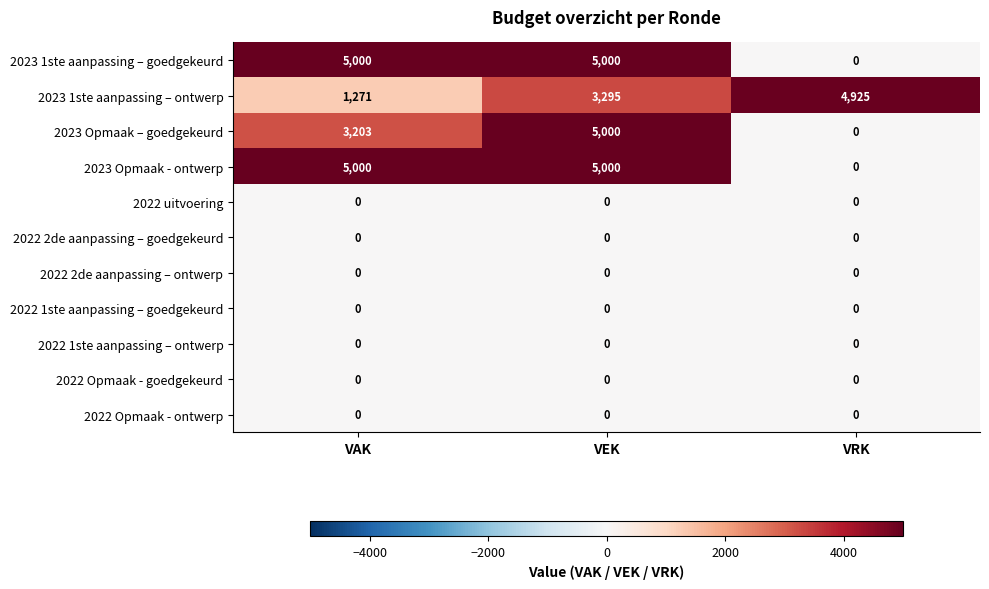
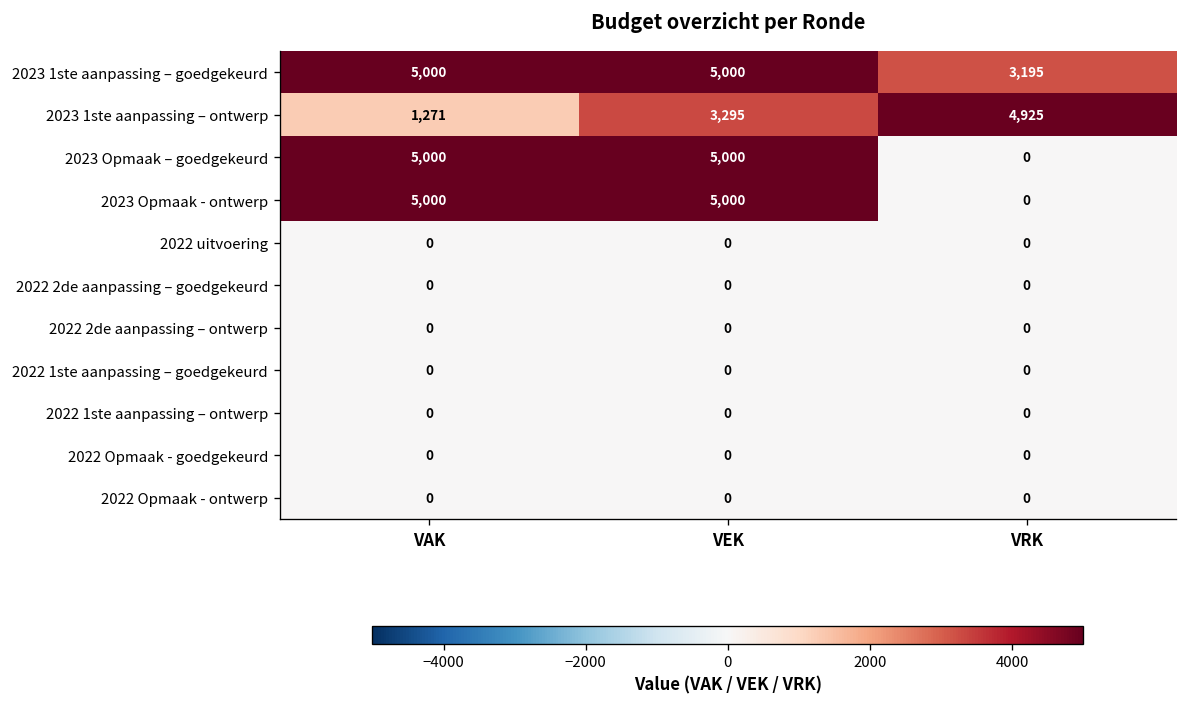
  {
    "2023 1ste aanpassing – goedgekeurd": {
      "VAK": "5,000",
      "VEK": "5,000",
-     "VRK": "0"
+     "VRK": "3,195"
    },
    "2023 1ste aanpassing – ontwerp": {
      "VAK": "1,271",
      "VEK": "3,295",
      "VRK": "4,925"
    },
    "2023 Opmaak – goedgekeurd": {
-     "VAK": "3,203",
+     "VAK": "5,000",
      "VEK": "5,000",
      "VRK": "0"
    },
    "2023 Opmaak - ontwerp": {
      "VAK": "5,000",
      "VEK": "5,000",
      "VRK": "0"
    },
    "2022 uitvoering": {
      "VAK": "0",
      "VEK": "0",
      "VRK": "0"
    },
    "2022 2de aanpassing – goedgekeurd": {
      "VAK": "0",
      "VEK": "0",
      "VRK": "0"
    },
    "2022 2de aanpassing – ontwerp": {
      "VAK": "0",
      "VEK": "0",
      "VRK": "0"
    },
    "2022 1ste aanpassing – goedgekeurd": {
      "VAK": "0",
      "VEK": "0",
      "VRK": "0"
    },
    "2022 1ste aanpassing – ontwerp": {
      "VAK": "0",
      "VEK": "0",
      "VRK": "0"
    },
    "2022 Opmaak - goedgekeurd": {
      "VAK": "0",
      "VEK": "0",
      "VRK": "0"
    },
    "2022 Opmaak - ontwerp": {
      "VAK": "0",
      "VEK": "0",
      "VRK": "0"
    }
  }
